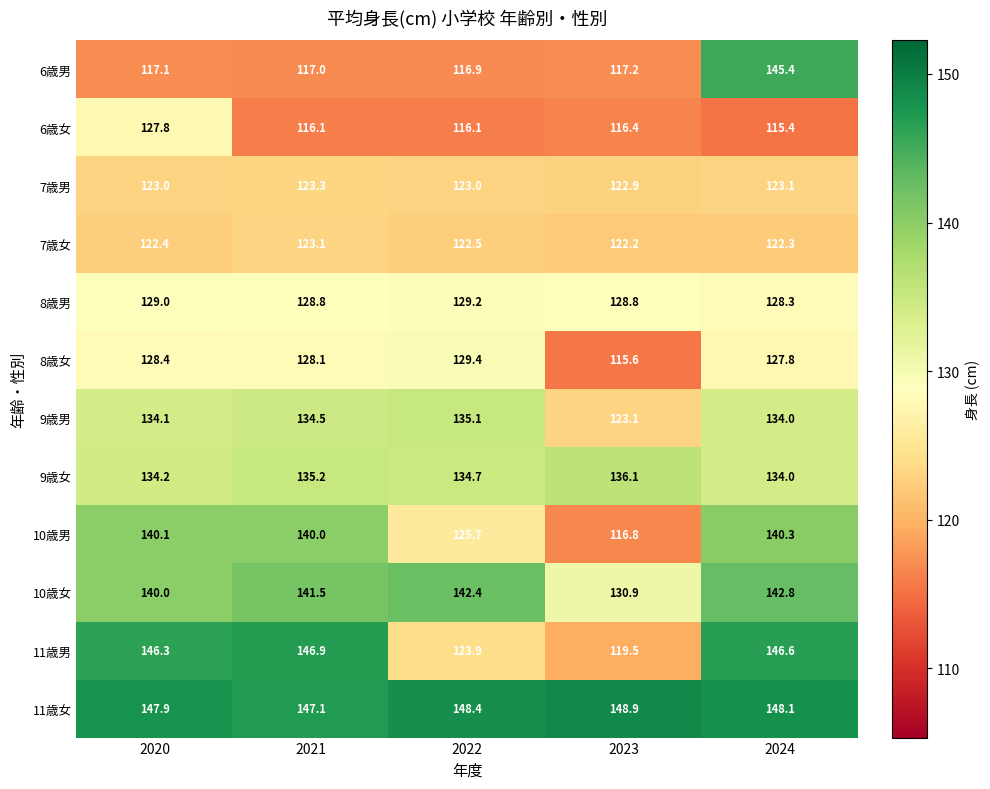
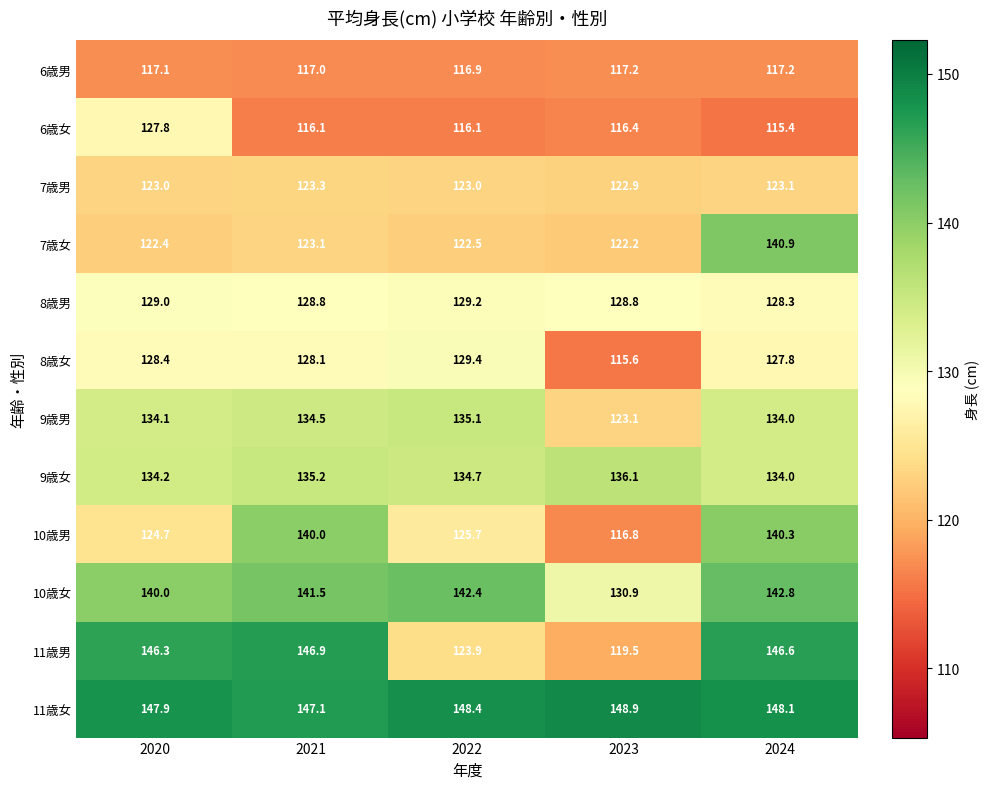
  {
    "6歳男": {
      "2020": 117.1,
      "2021": 117.0,
      "2022": 116.9,
      "2023": 117.2,
-     "2024": 145.4
+     "2024": 117.2
    },
    "6歳女": {
      "2020": 127.8,
      "2021": 116.1,
      "2022": 116.1,
      "2023": 116.4,
      "2024": 115.4
    },
    "7歳男": {
      "2020": 123.0,
      "2021": 123.3,
      "2022": 123.0,
      "2023": 122.9,
      "2024": 123.1
    },
    "7歳女": {
      "2020": 122.4,
      "2021": 123.1,
      "2022": 122.5,
      "2023": 122.2,
-     "2024": 122.3
+     "2024": 140.9
    },
    "8歳男": {
      "2020": 129.0,
      "2021": 128.8,
      "2022": 129.2,
      "2023": 128.8,
      "2024": 128.3
    },
    "8歳女": {
      "2020": 128.4,
      "2021": 128.1,
      "2022": 129.4,
      "2023": 115.6,
      "2024": 127.8
    },
    "9歳男": {
      "2020": 134.1,
      "2021": 134.5,
      "2022": 135.1,
      "2023": 123.1,
      "2024": 134.0
    },
    "9歳女": {
      "2020": 134.2,
      "2021": 135.2,
      "2022": 134.7,
      "2023": 136.1,
      "2024": 134.0
    },
    "10歳男": {
-     "2020": 140.1,
+     "2020": 124.7,
      "2021": 140.0,
      "2022": 125.7,
      "2023": 116.8,
      "2024": 140.3
    },
    "10歳女": {
      "2020": 140.0,
      "2021": 141.5,
      "2022": 142.4,
      "2023": 130.9,
      "2024": 142.8
    },
    "11歳男": {
      "2020": 146.3,
      "2021": 146.9,
      "2022": 123.9,
      "2023": 119.5,
      "2024": 146.6
    },
    "11歳女": {
      "2020": 147.9,
      "2021": 147.1,
      "2022": 148.4,
      "2023": 148.9,
      "2024": 148.1
    }
  }
